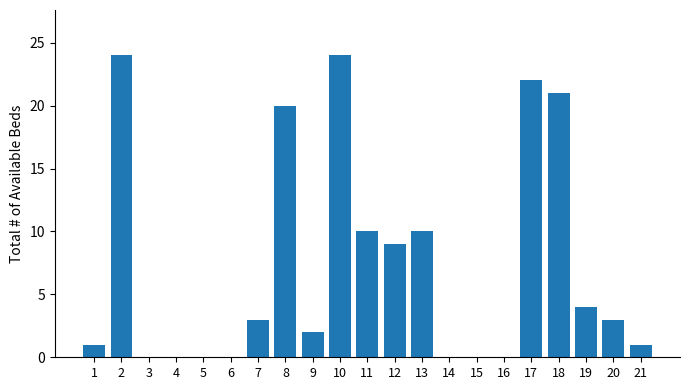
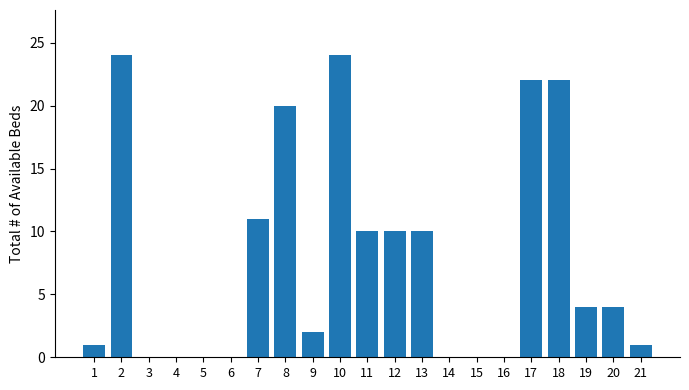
  {
    "1": 1,
    "2": 24,
    "3": 0,
    "4": 0,
    "5": 0,
    "6": 0,
-   "7": 3,
+   "7": 11,
    "8": 20,
    "9": 2,
    "10": 24,
    "11": 10,
-   "12": 9,
+   "12": 10,
    "13": 10,
    "14": 0,
    "15": 0,
    "16": 0,
    "17": 22,
-   "18": 21,
+   "18": 22,
    "19": 4,
-   "20": 3,
+   "20": 4,
    "21": 1
  }
